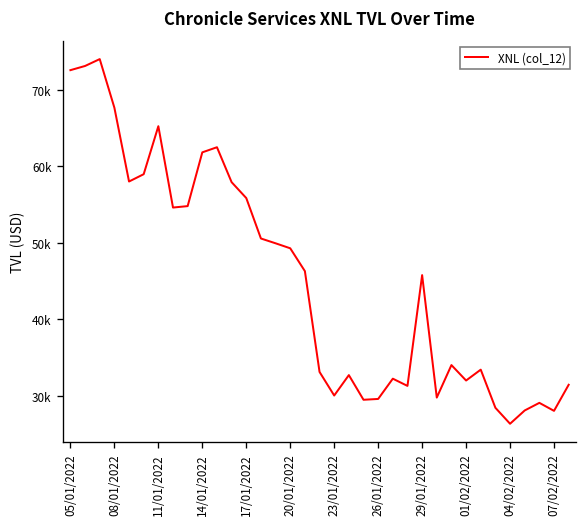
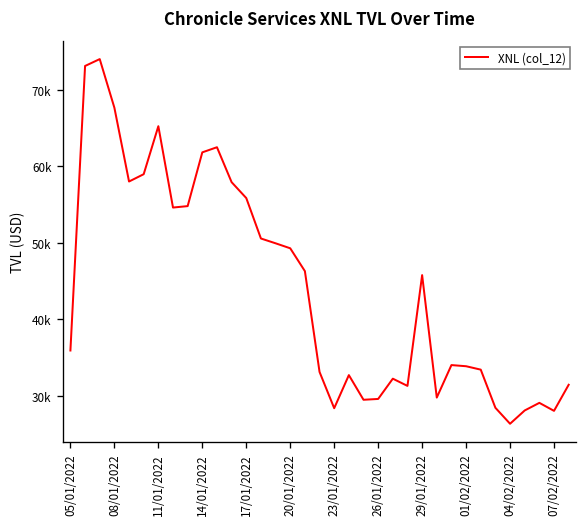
  {
-   "05/01/2022": 73000,
+   "05/01/2022": 36000,
    "08/01/2022": 68000,
    "11/01/2022": 65000,
    "14/01/2022": 62000,
    "17/01/2022": 56000,
    "20/01/2022": 49000,
-   "23/01/2022": 30000,
+   "23/01/2022": 28000,
    "26/01/2022": 30000,
    "29/01/2022": 46000,
-   "01/02/2022": 32000,
+   "01/02/2022": 34000,
    "04/02/2022": 26000,
    "07/02/2022": 28000
  }
